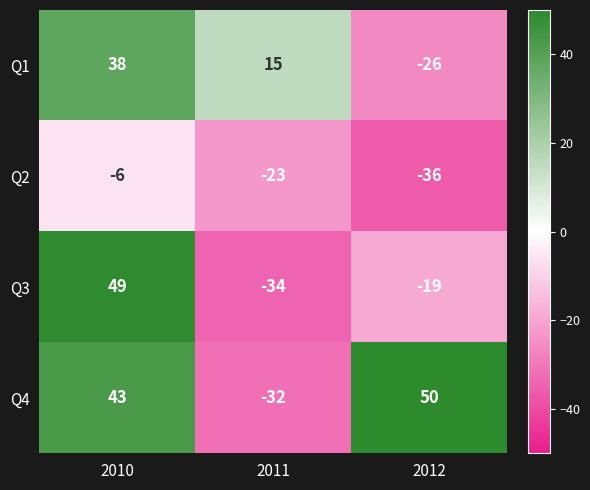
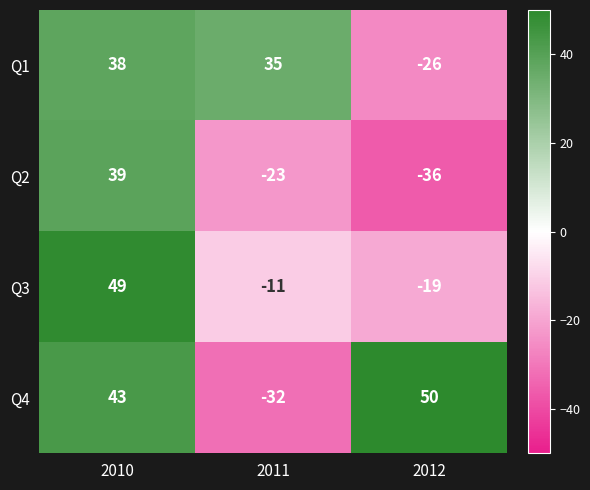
  {
    "Q1": {
      "2010": 38,
-     "2011": 15,
+     "2011": 35,
      "2012": -26
    },
    "Q2": {
-     "2010": -6,
+     "2010": 39,
      "2011": -23,
      "2012": -36
    },
    "Q3": {
      "2010": 49,
-     "2011": -34,
+     "2011": -11,
      "2012": -19
    },
    "Q4": {
      "2010": 43,
      "2011": -32,
      "2012": 50
    }
  }
